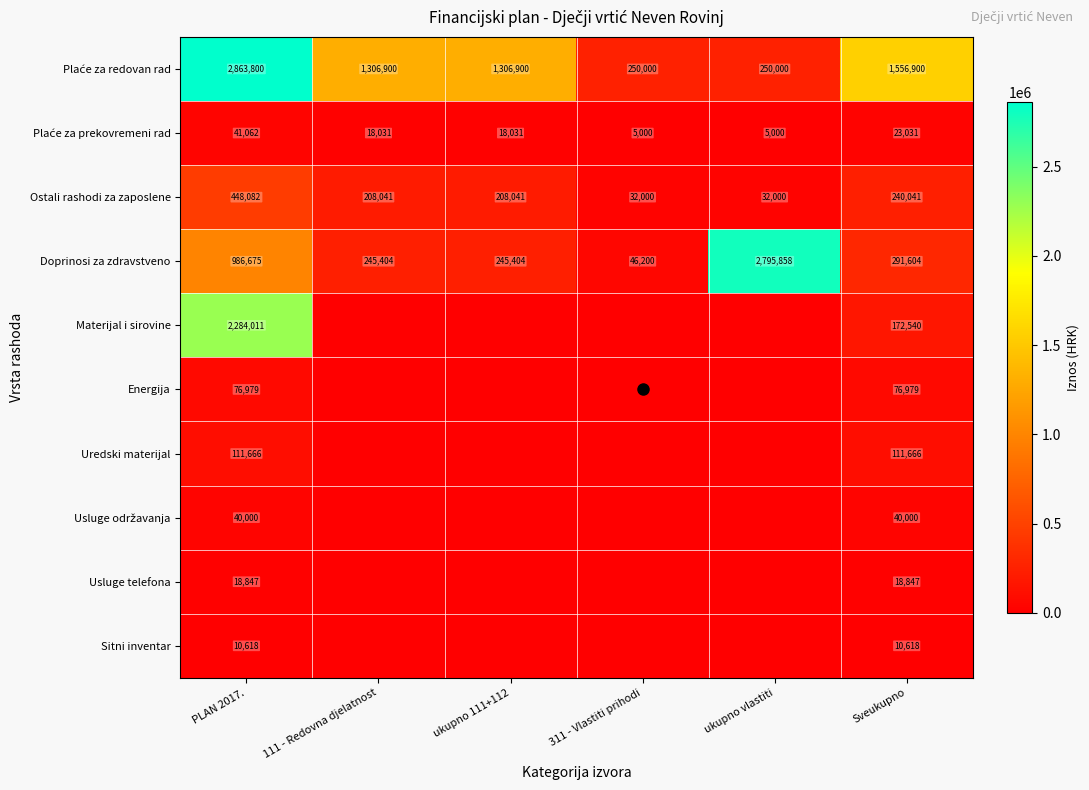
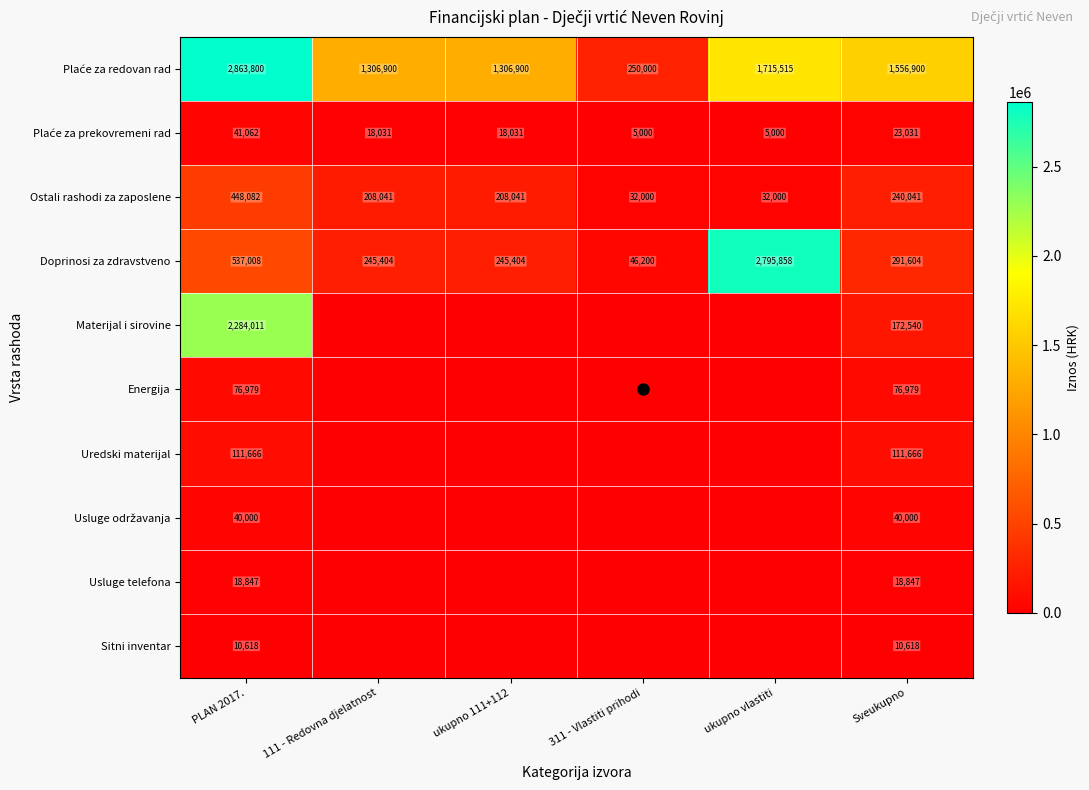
  {
    "Plaće za redovan rad": {
-     "ukupno vlastiti": "250,000"
+     "ukupno vlastiti": "1,715,515"
    },
    "Doprinosi za zdravstveno": {
-     "PLAN 2017.": "986,675"
+     "PLAN 2017.": "537,008"
    }
  }
